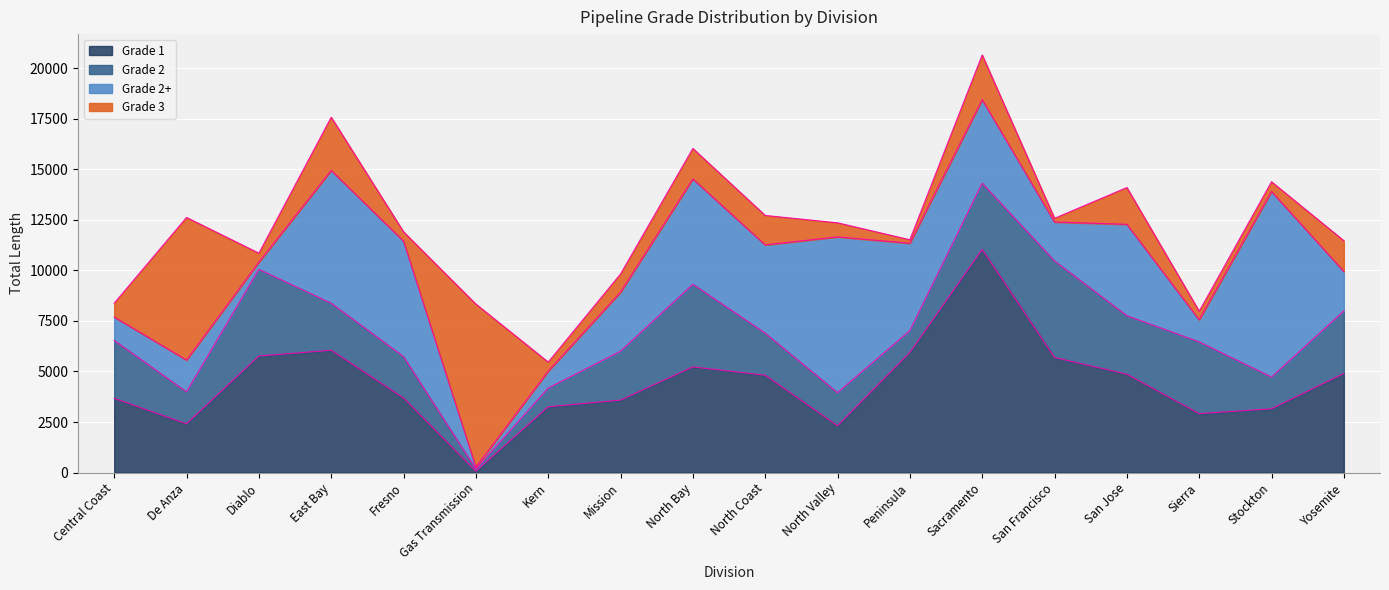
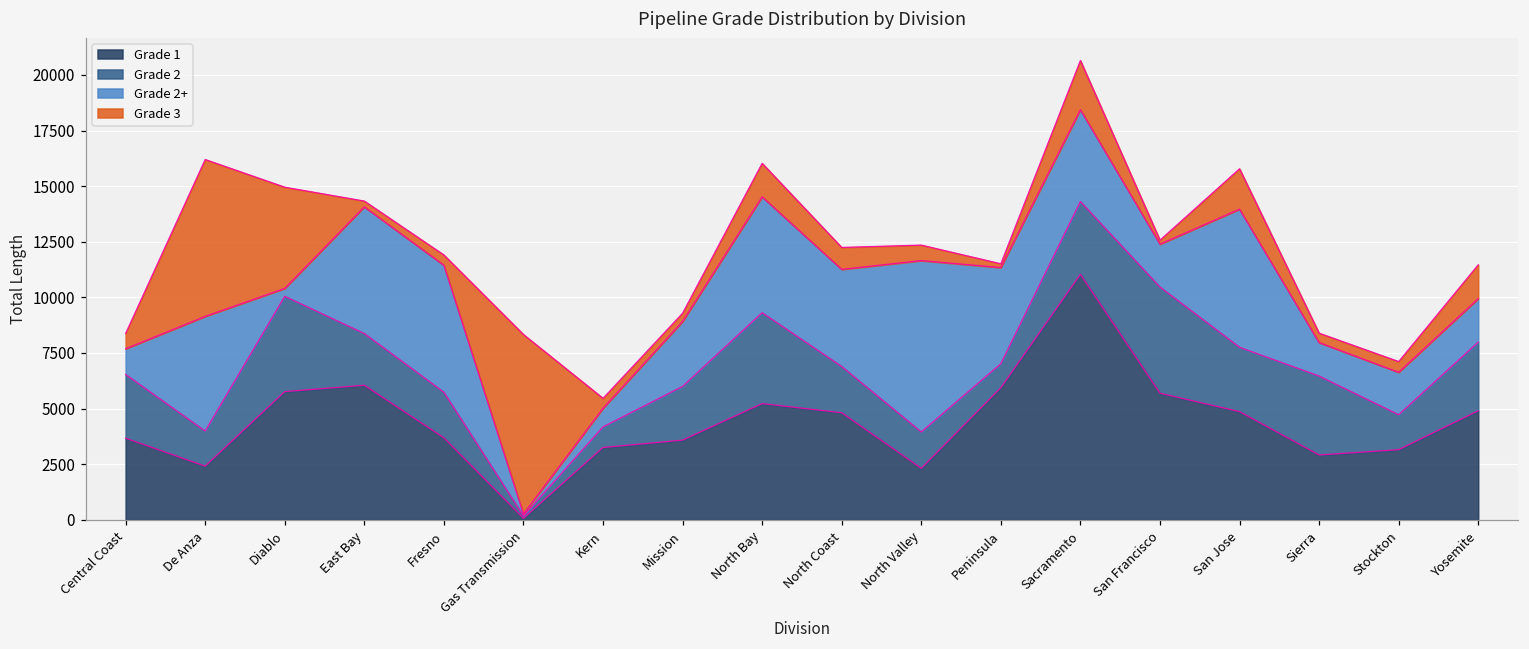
  {
    "Grade 2+": {
      "Central Coast": 1200,
-     "De Anza": 1600,
+     "De Anza": 5200,
      "Diablo": 400,
-     "East Bay": 6600,
+     "East Bay": 5700,
      "Fresno": 5700,
      "Kern": 800,
      "Mission": 2900,
      "North Bay": 5200,
      "North Coast": 4400,
      "North Valley": 7700,
      "Peninsula": 4300,
      "Sacramento": 4100,
      "San Francisco": 1900,
-     "San Jose": 4500,
-     "Sierra": 1100,
-     "Stockton": 9200,
+     "San Jose": 6200,
+     "Sierra": 1500,
+     "Stockton": 1900,
      "Yosemite": 2000
    },
    "Grade 3": {
      "Central Coast": 700,
      "De Anza": 7100,
-     "Diablo": 400,
-     "East Bay": 2600,
+     "Diablo": 4600,
+     "East Bay": 300,
      "Fresno": 500,
      "Gas Transmission": 8100,
      "Kern": 500,
-     "Mission": 900,
+     "Mission": 400,
      "North Bay": 1500,
-     "North Coast": 1500,
+     "North Coast": 1000,
      "North Valley": 700,
      "Peninsula": 200,
      "Sacramento": 2200,
      "San Francisco": 200,
      "San Jose": 1800,
      "Sierra": 400,
      "Stockton": 500,
      "Yosemite": 1500
    }
  }
